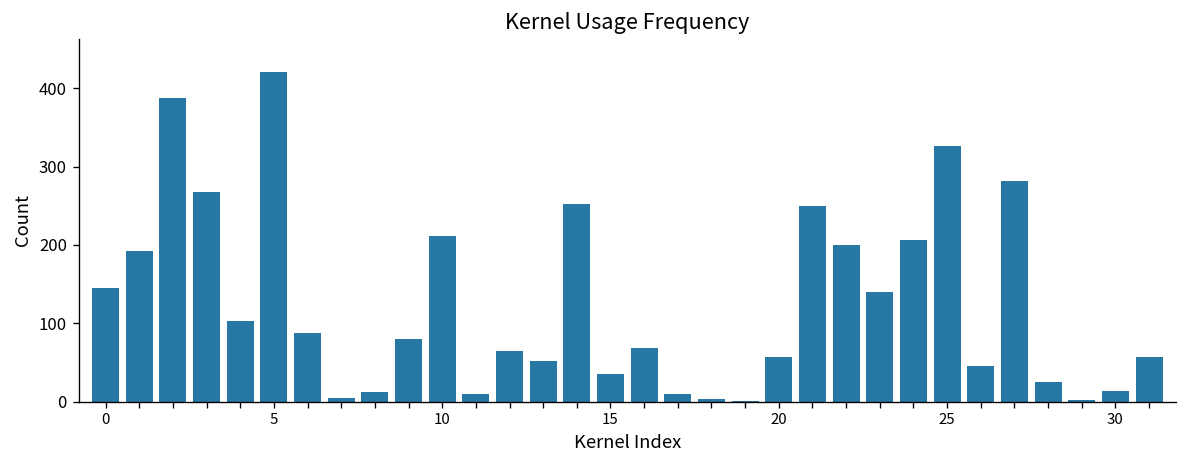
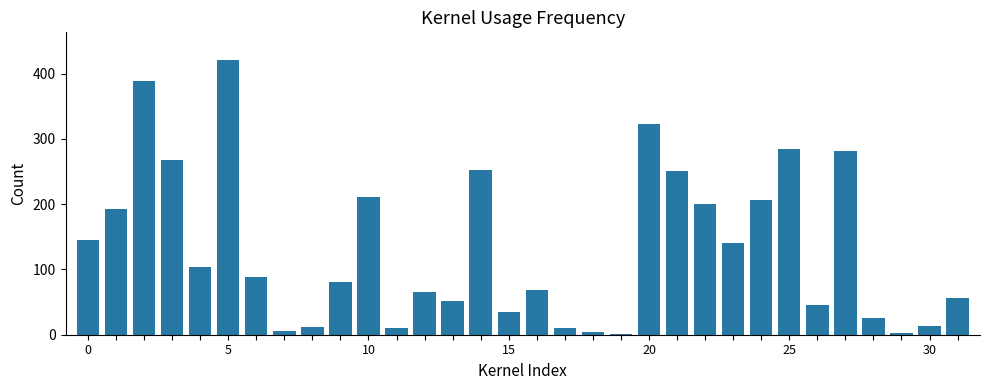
  {
    "0": 150,
    "5": 420,
    "10": 210,
    "15": 40,
-   "20": 60,
-   "25": 330,
+   "20": 320,
+   "25": 290,
    "30": 10
  }
